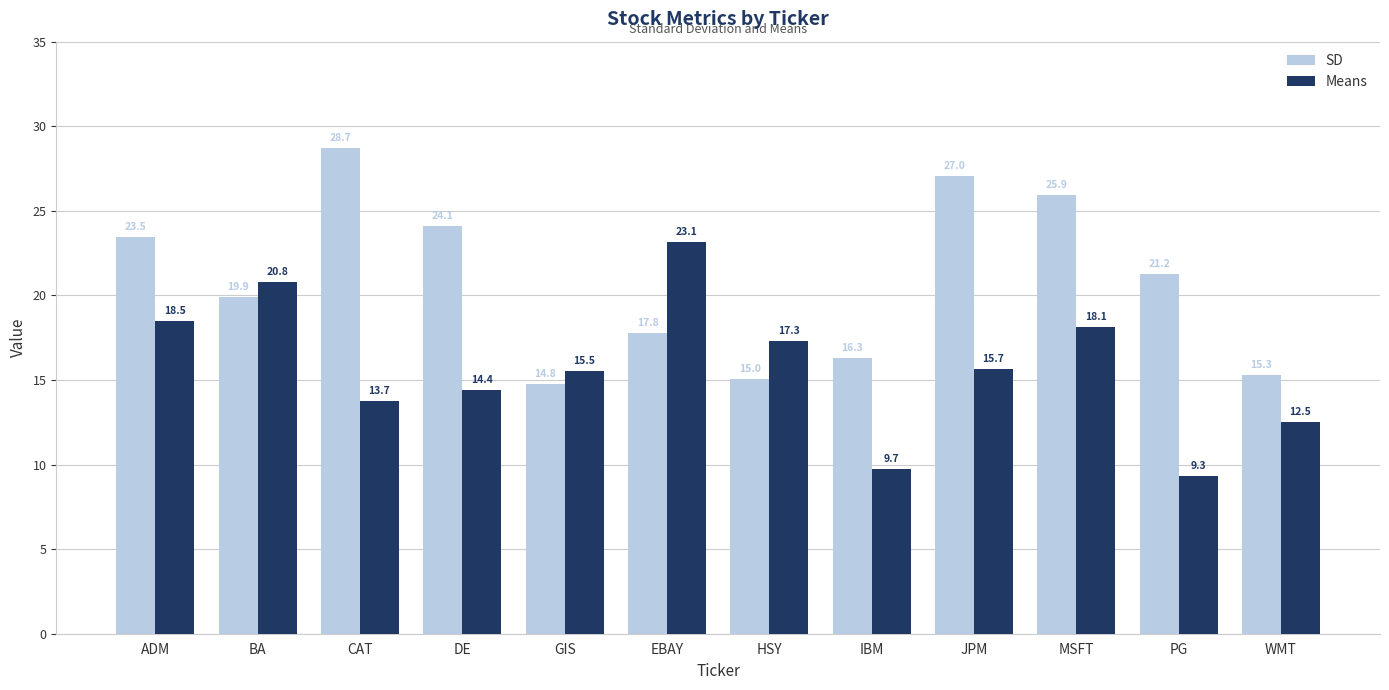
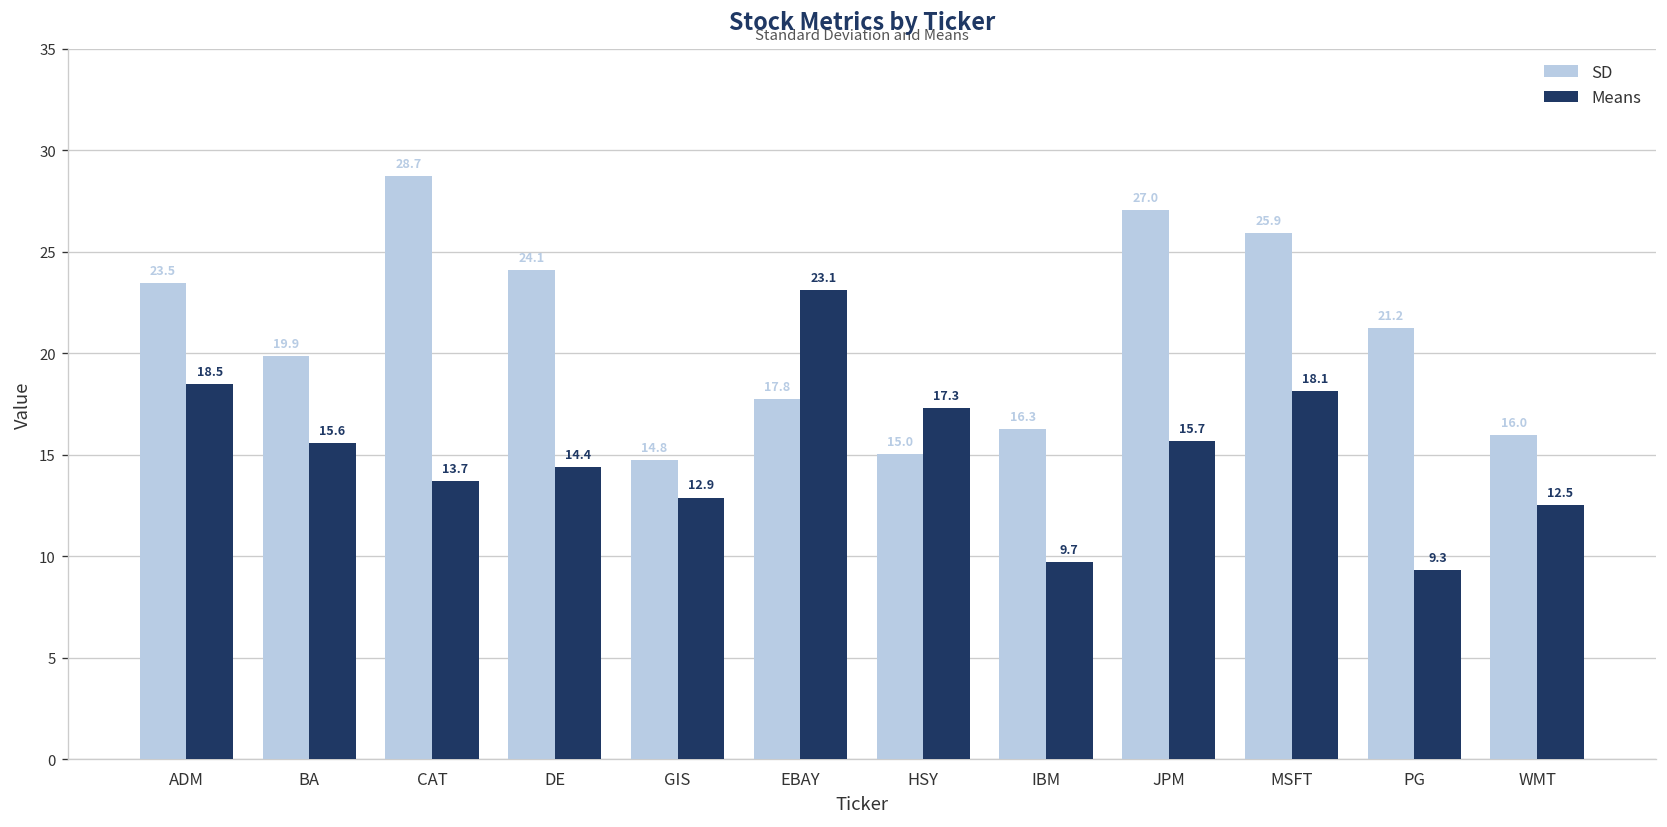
  {
    "SD": {
      "ADM": 23.5,
      "BA": 19.9,
      "CAT": 28.7,
      "DE": 24.1,
      "GIS": 14.8,
      "EBAY": 17.8,
      "HSY": 15.0,
      "IBM": 16.3,
      "JPM": 27.0,
      "MSFT": 25.9,
      "PG": 21.2,
-     "WMT": 15.3
+     "WMT": 16.0
    },
    "Means": {
      "ADM": 18.5,
-     "BA": 20.8,
+     "BA": 15.6,
      "CAT": 13.7,
      "DE": 14.4,
-     "GIS": 15.5,
+     "GIS": 12.9,
      "EBAY": 23.1,
      "HSY": 17.3,
      "IBM": 9.7,
      "JPM": 15.7,
      "MSFT": 18.1,
      "PG": 9.3,
      "WMT": 12.5
    }
  }
